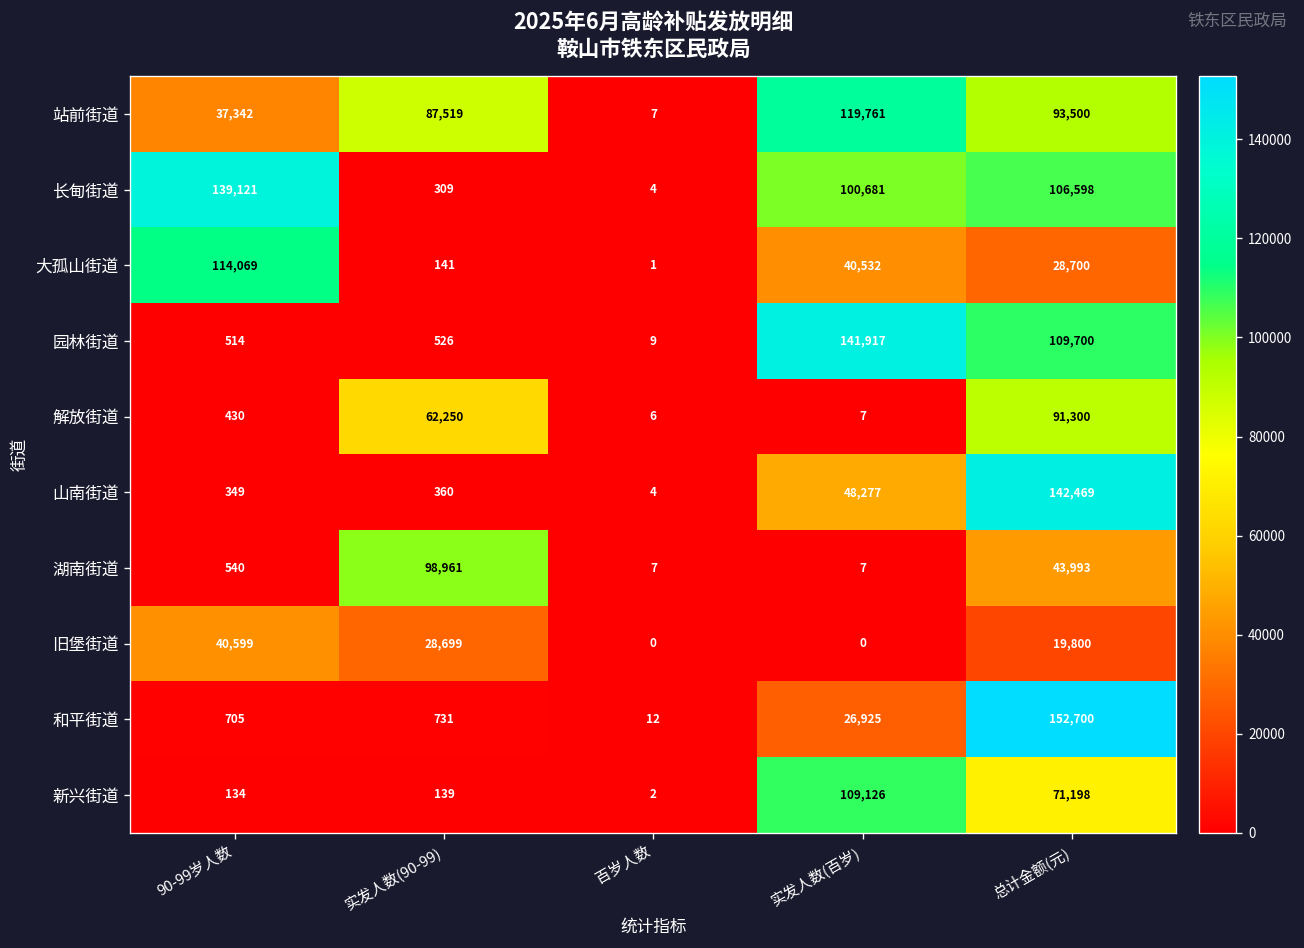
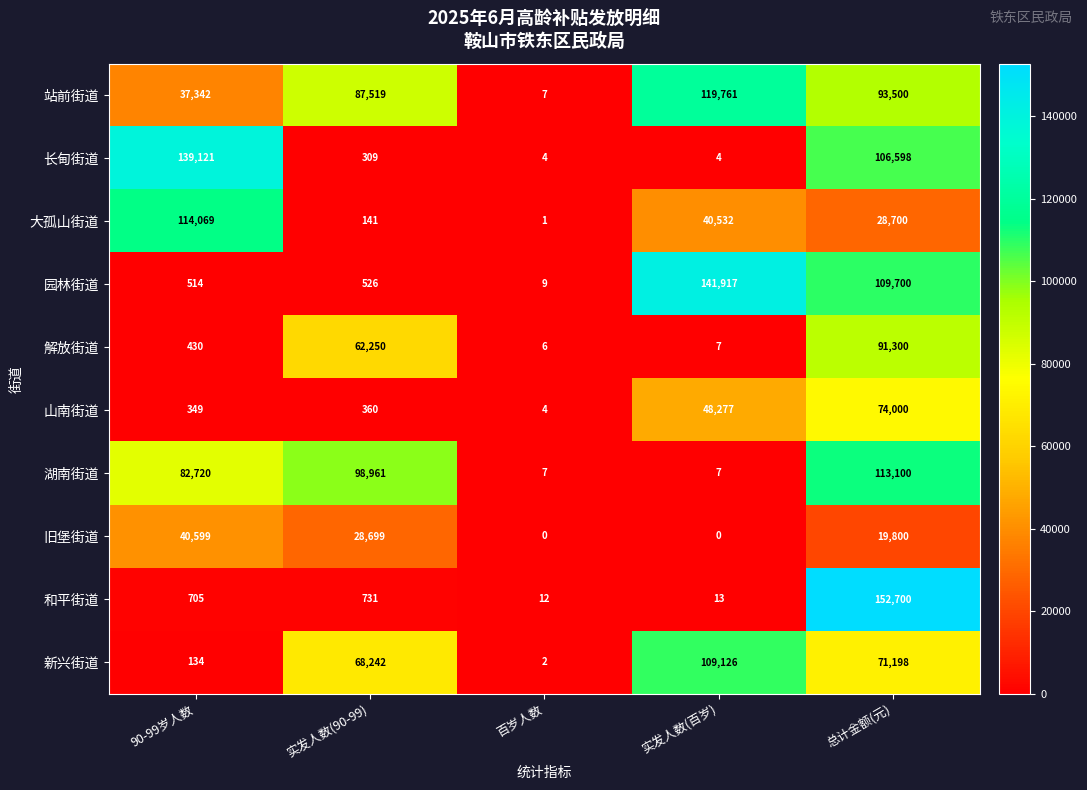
  {
    "站前街道": {
      "90-99岁人数": "37,342",
      "实发人数(90-99)": "87,519",
      "百岁人数": "7",
      "实发人数(百岁)": "119,761",
      "总计金额(元)": "93,500"
    },
    "长甸街道": {
      "90-99岁人数": "139,121",
      "实发人数(90-99)": "309",
      "百岁人数": "4",
-     "实发人数(百岁)": "100,681",
+     "实发人数(百岁)": "4",
      "总计金额(元)": "106,598"
    },
    "大孤山街道": {
      "90-99岁人数": "114,069",
      "实发人数(90-99)": "141",
      "百岁人数": "1",
      "实发人数(百岁)": "40,532",
      "总计金额(元)": "28,700"
    },
    "园林街道": {
      "90-99岁人数": "514",
      "实发人数(90-99)": "526",
      "百岁人数": "9",
      "实发人数(百岁)": "141,917",
      "总计金额(元)": "109,700"
    },
    "解放街道": {
      "90-99岁人数": "430",
      "实发人数(90-99)": "62,250",
      "百岁人数": "6",
      "实发人数(百岁)": "7",
      "总计金额(元)": "91,300"
    },
    "山南街道": {
      "90-99岁人数": "349",
      "实发人数(90-99)": "360",
      "百岁人数": "4",
      "实发人数(百岁)": "48,277",
-     "总计金额(元)": "142,469"
+     "总计金额(元)": "74,000"
    },
    "湖南街道": {
-     "90-99岁人数": "540",
+     "90-99岁人数": "82,720",
      "实发人数(90-99)": "98,961",
      "百岁人数": "7",
      "实发人数(百岁)": "7",
-     "总计金额(元)": "43,993"
+     "总计金额(元)": "113,100"
    },
    "旧堡街道": {
      "90-99岁人数": "40,599",
      "实发人数(90-99)": "28,699",
      "百岁人数": "0",
      "实发人数(百岁)": "0",
      "总计金额(元)": "19,800"
    },
    "和平街道": {
      "90-99岁人数": "705",
      "实发人数(90-99)": "731",
      "百岁人数": "12",
-     "实发人数(百岁)": "26,925",
+     "实发人数(百岁)": "13",
      "总计金额(元)": "152,700"
    },
    "新兴街道": {
      "90-99岁人数": "134",
-     "实发人数(90-99)": "139",
+     "实发人数(90-99)": "68,242",
      "百岁人数": "2",
      "实发人数(百岁)": "109,126",
      "总计金额(元)": "71,198"
    }
  }
